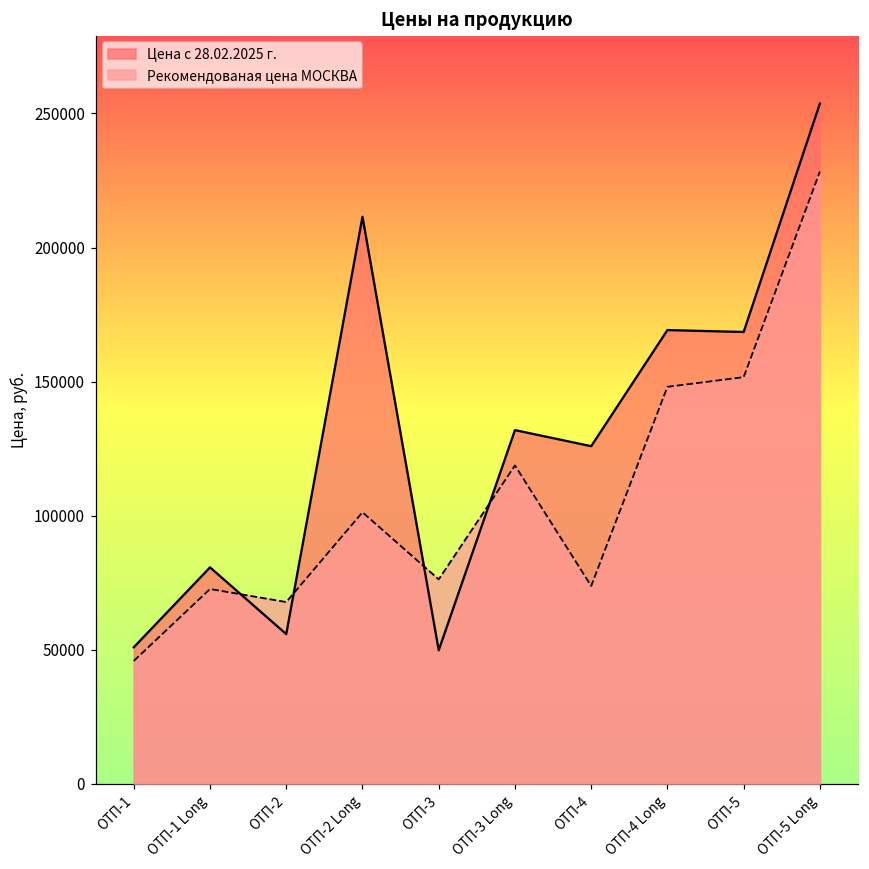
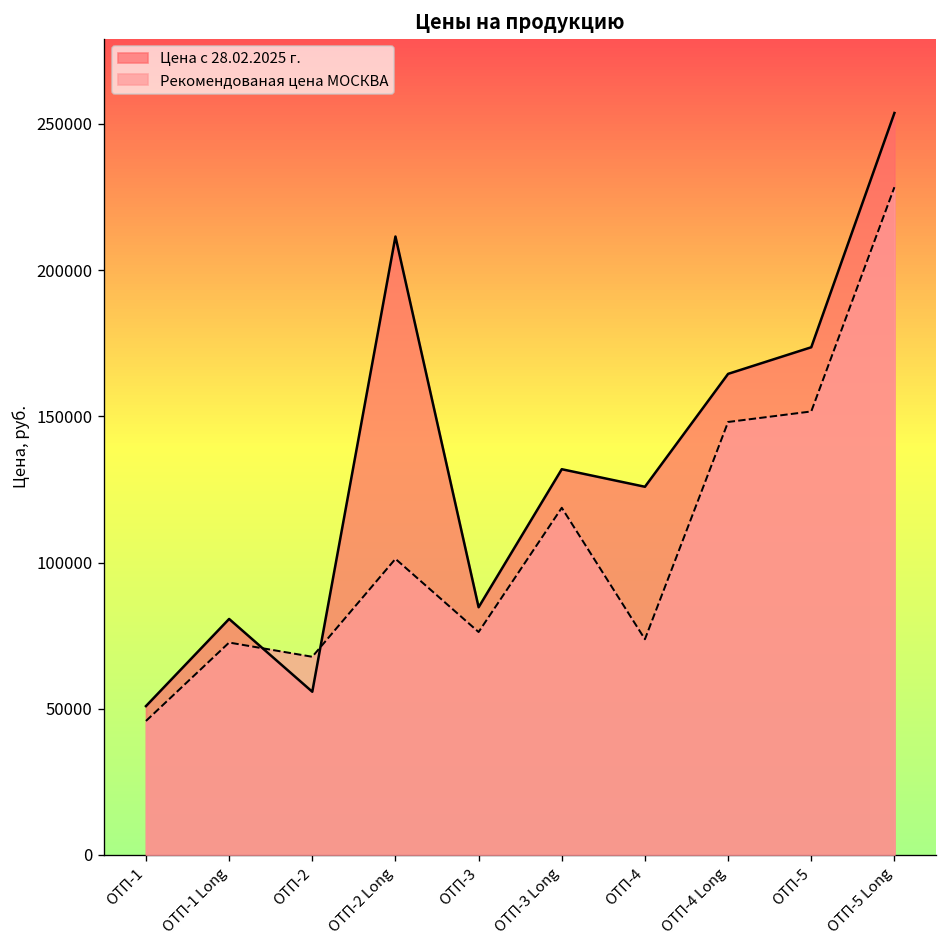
  {
    "Цена с 28.02.2025 г.": {
      "ОТП-1": 51000,
      "ОТП-1 Long": 81000,
      "ОТП-2": 56000,
      "ОТП-2 Long": 211000,
-     "ОТП-3": 50000,
+     "ОТП-3": 85000,
      "ОТП-3 Long": 132000,
      "ОТП-4": 126000,
-     "ОТП-4 Long": 169000,
-     "ОТП-5": 169000,
+     "ОТП-4 Long": 165000,
+     "ОТП-5": 174000,
      "ОТП-5 Long": 254000
    },
    "Рекомендованая цена МОСКВА": {
      "ОТП-1": 46000,
      "ОТП-1 Long": 73000,
      "ОТП-2": 68000,
      "ОТП-2 Long": 101000,
      "ОТП-3": 76000,
      "ОТП-3 Long": 119000,
      "ОТП-4": 74000,
      "ОТП-4 Long": 148000,
      "ОТП-5": 152000,
      "ОТП-5 Long": 228000
    }
  }
